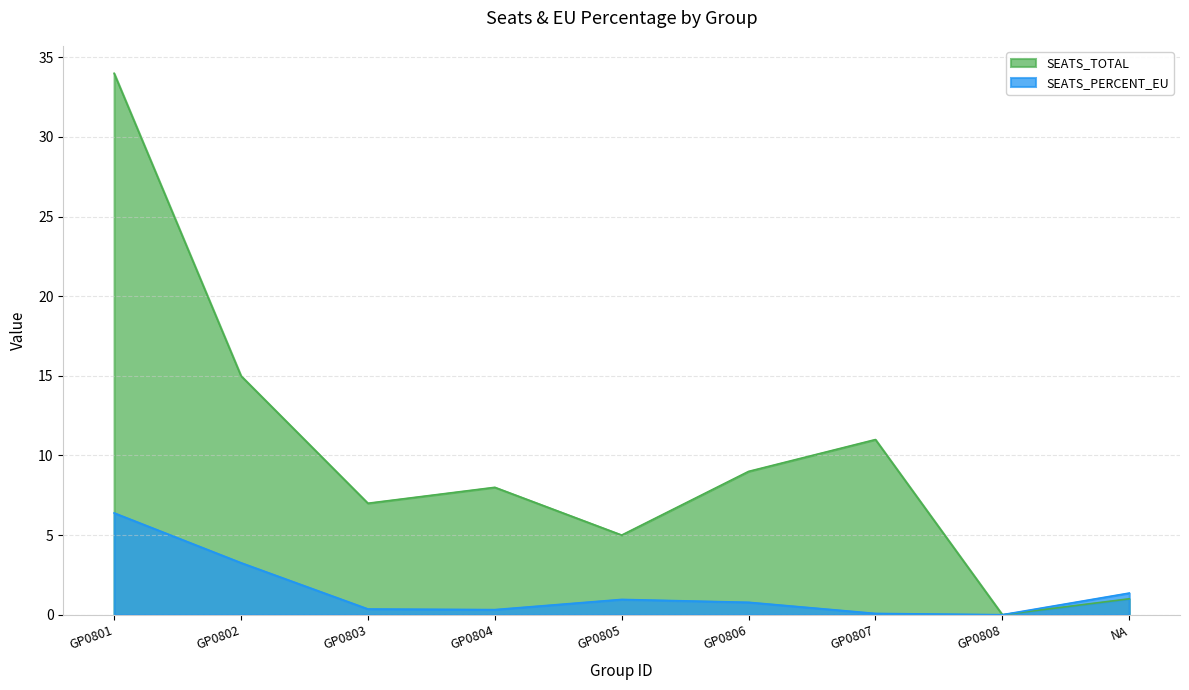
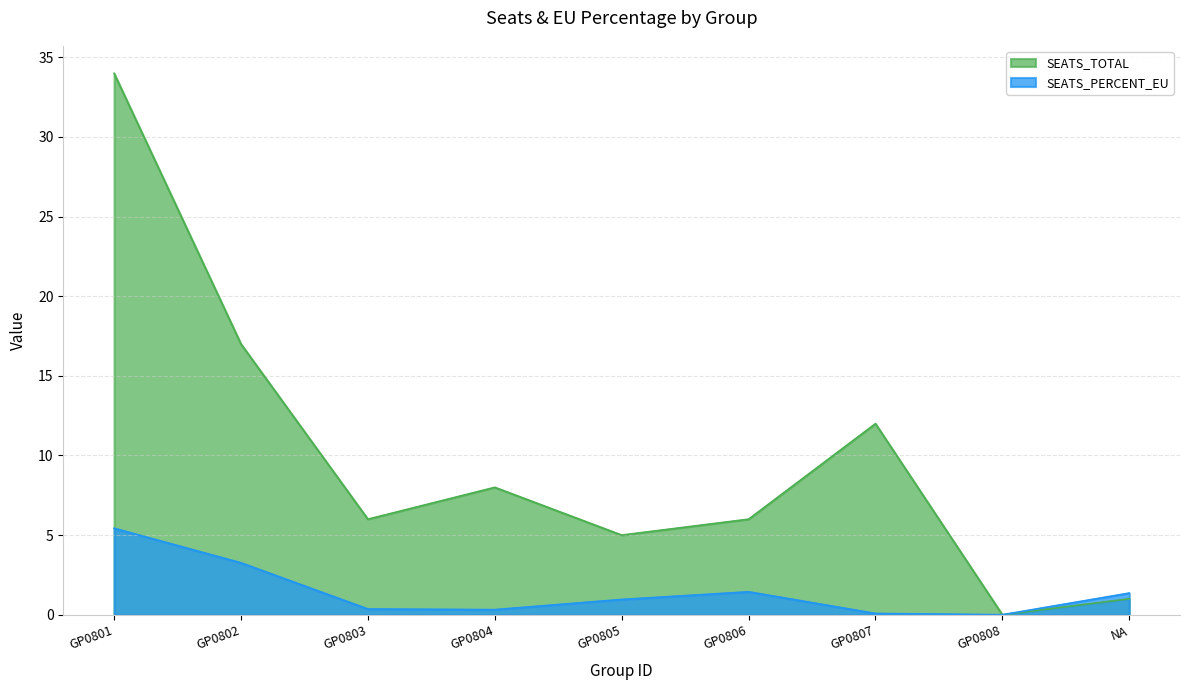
  {
    "SEATS_TOTAL": {
      "GP0801": 34,
-     "GP0802": 15,
-     "GP0803": 7,
+     "GP0802": 17,
+     "GP0803": 6,
      "GP0804": 8,
      "GP0805": 5,
-     "GP0806": 9,
-     "GP0807": 11,
+     "GP0806": 6,
+     "GP0807": 12,
      "NA": 1
    },
    "SEATS_PERCENT_EU": {
-     "GP0801": 6.4,
+     "GP0801": 5.4,
      "GP0802": 3.3,
      "GP0803": 0.4,
      "GP0804": 0.3,
      "GP0805": 1.0,
-     "GP0806": 0.8,
+     "GP0806": 1.4,
      "GP0807": 0.1,
      "NA": 1.4
    }
  }
